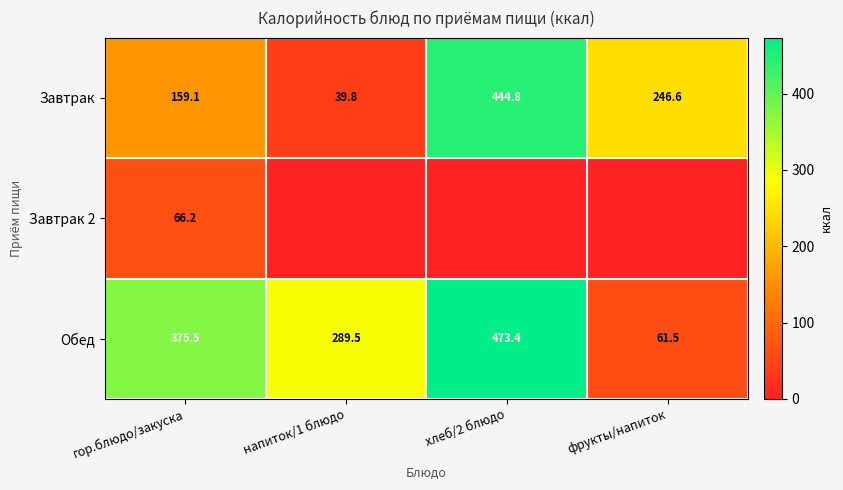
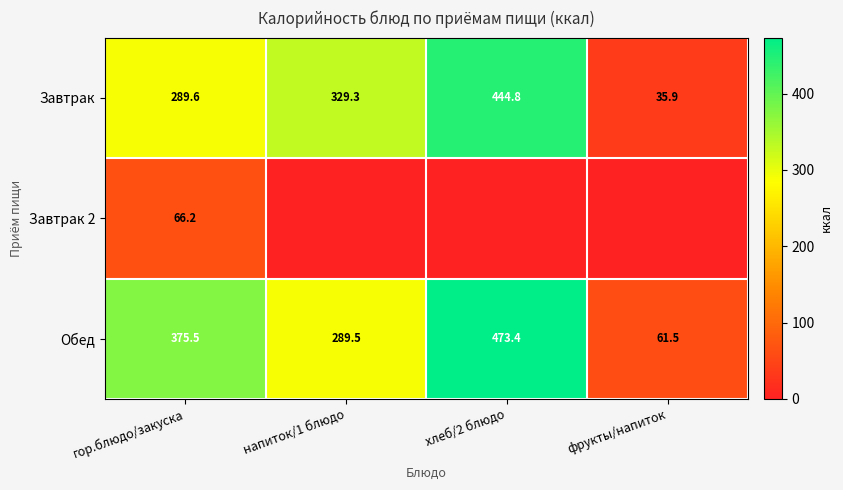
  {
    "Завтрак": {
-     "гор.блюдо/закуска": 159.1,
-     "напиток/1 блюдо": 39.8,
+     "гор.блюдо/закуска": 289.6,
+     "напиток/1 блюдо": 329.3,
      "хлеб/2 блюдо": 444.8,
-     "фрукты/напиток": 246.6
+     "фрукты/напиток": 35.9
    },
    "Завтрак 2": {
      "гор.блюдо/закуска": 66.2
    },
    "Обед": {
      "гор.блюдо/закуска": 375.5,
      "напиток/1 блюдо": 289.5,
      "хлеб/2 блюдо": 473.4,
      "фрукты/напиток": 61.5
    }
  }
